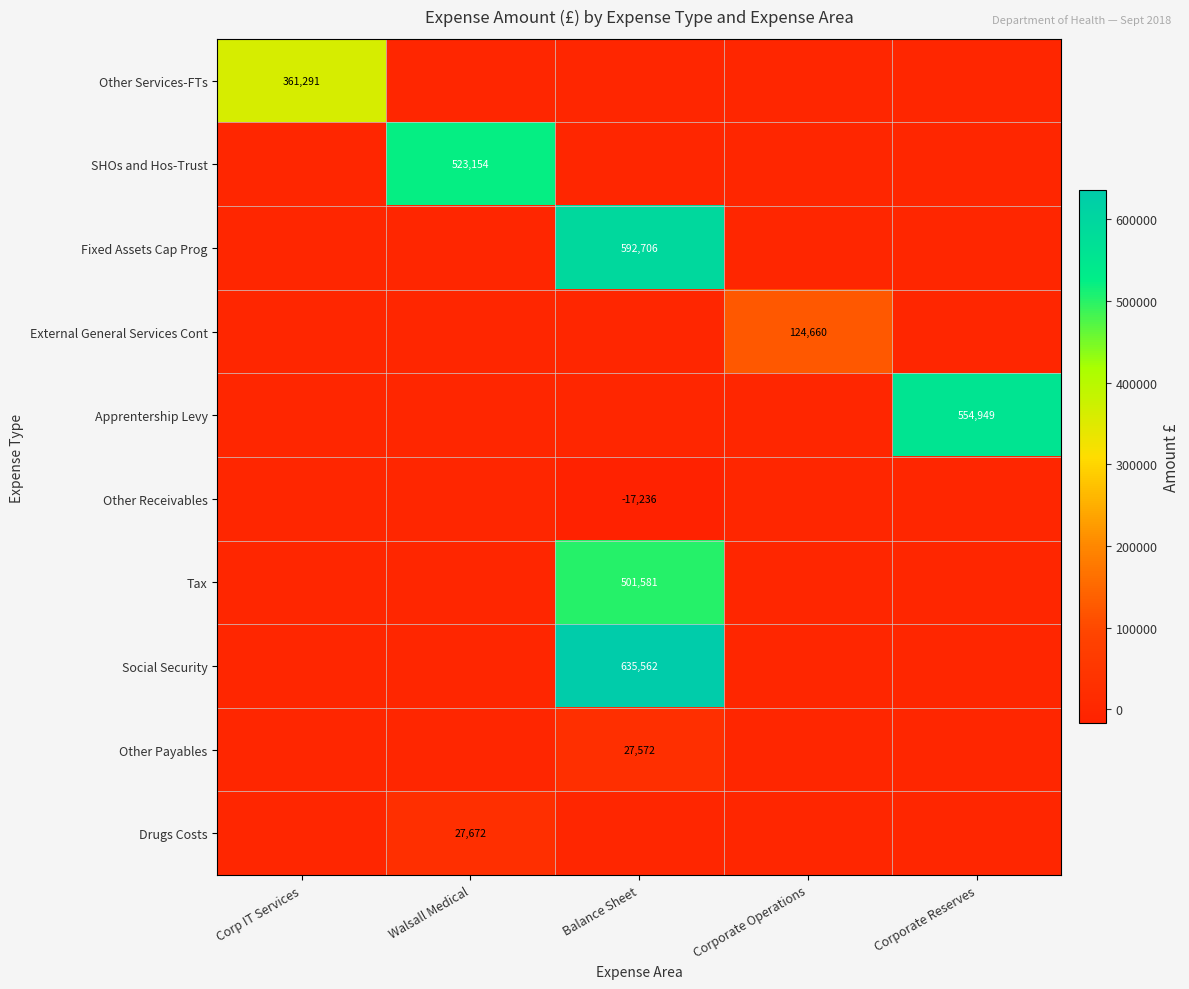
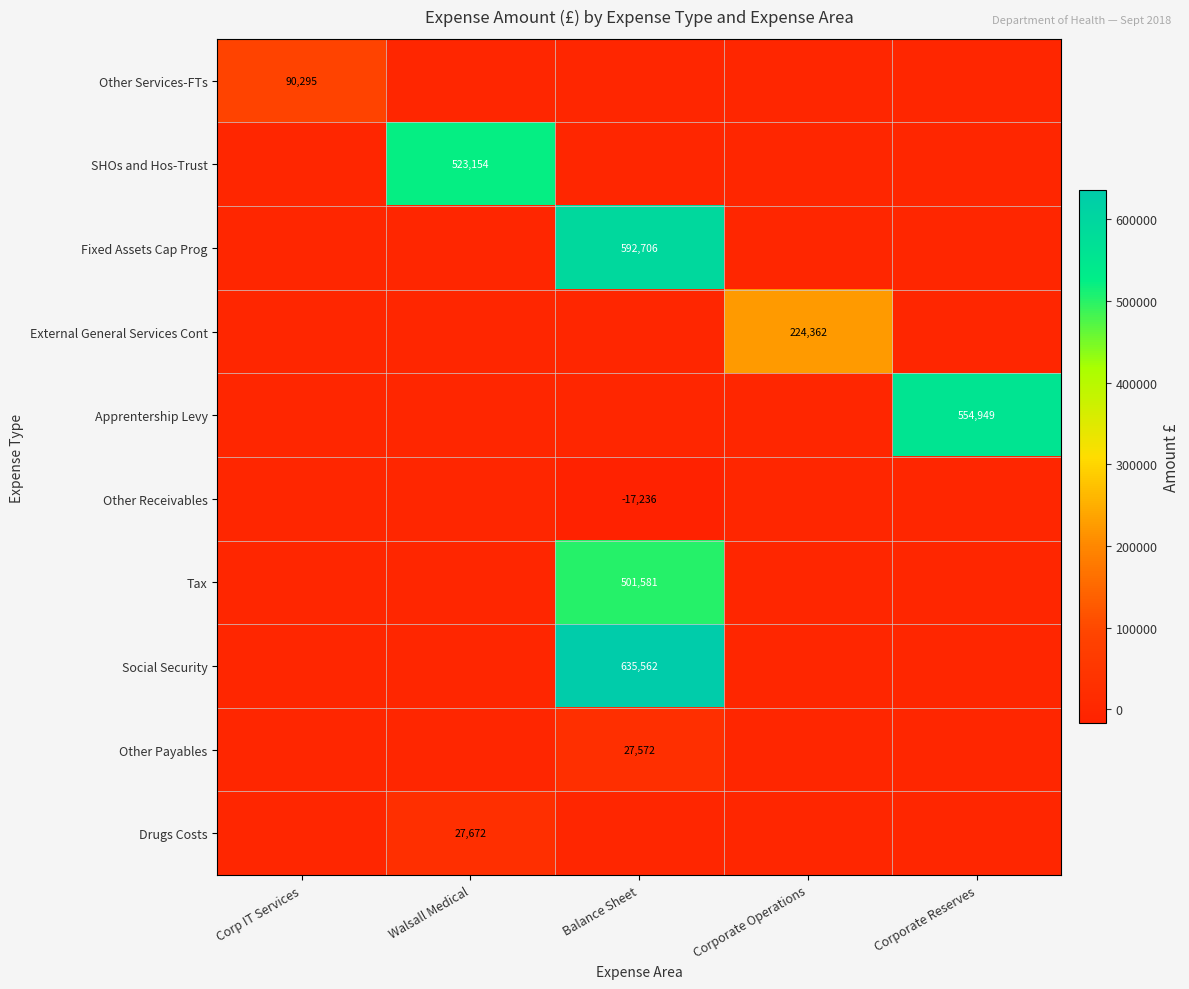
  {
    "Other Services-FTs": {
-     "Corp IT Services": "361,291"
+     "Corp IT Services": "90,295"
    },
    "SHOs and Hos-Trust": {
      "Walsall Medical": "523,154"
    },
    "Fixed Assets Cap Prog": {
      "Balance Sheet": "592,706"
    },
    "External General Services Cont": {
-     "Corporate Operations": "124,660"
+     "Corporate Operations": "224,362"
    },
    "Apprentership Levy": {
      "Corporate Reserves": "554,949"
    },
    "Other Receivables": {
      "Balance Sheet": "-17,236"
    },
    "Tax": {
      "Balance Sheet": "501,581"
    },
    "Social Security": {
      "Balance Sheet": "635,562"
    },
    "Other Payables": {
      "Balance Sheet": "27,572"
    },
    "Drugs Costs": {
      "Walsall Medical": "27,672"
    }
  }
